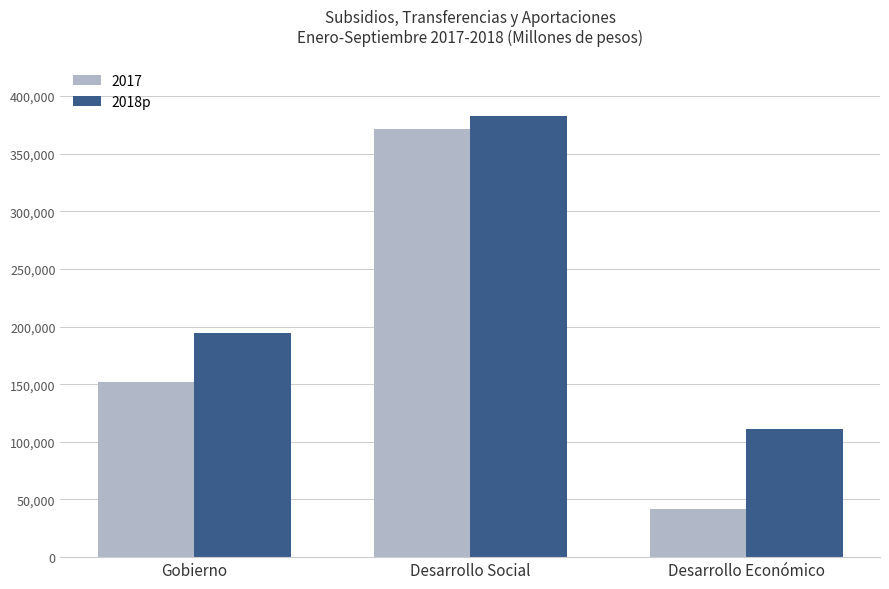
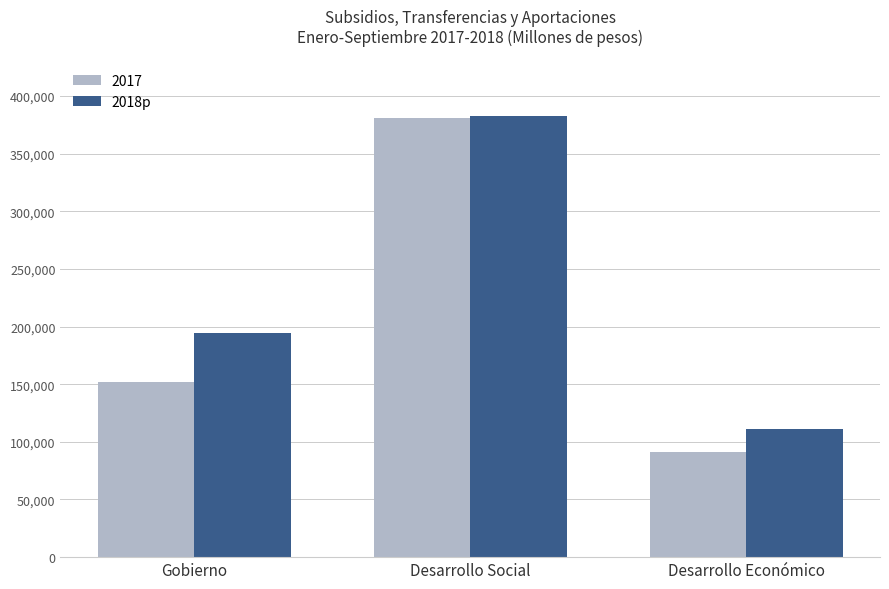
  {
    "2017": {
      "Gobierno": "152,000",
-     "Desarrollo Social": "371,000",
-     "Desarrollo Económico": "41,000"
+     "Desarrollo Social": "381,000",
+     "Desarrollo Económico": "91,000"
    },
    "2018p": {
      "Gobierno": "195,000",
      "Desarrollo Social": "383,000",
      "Desarrollo Económico": "111,000"
    }
  }
